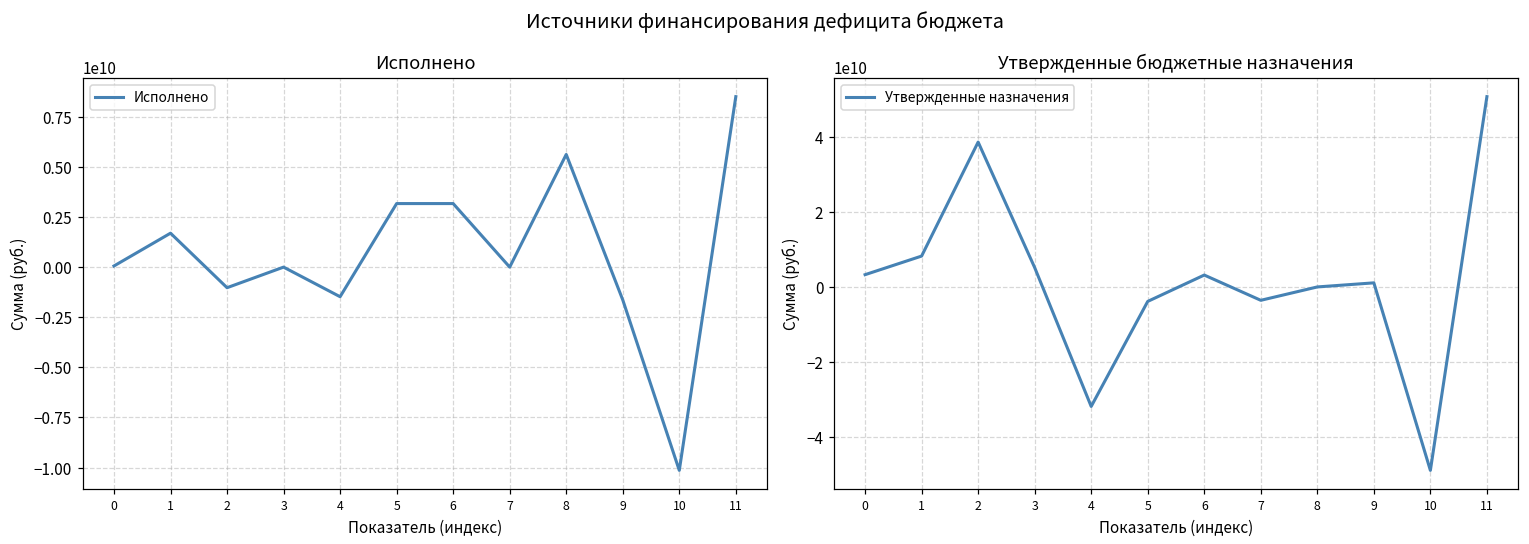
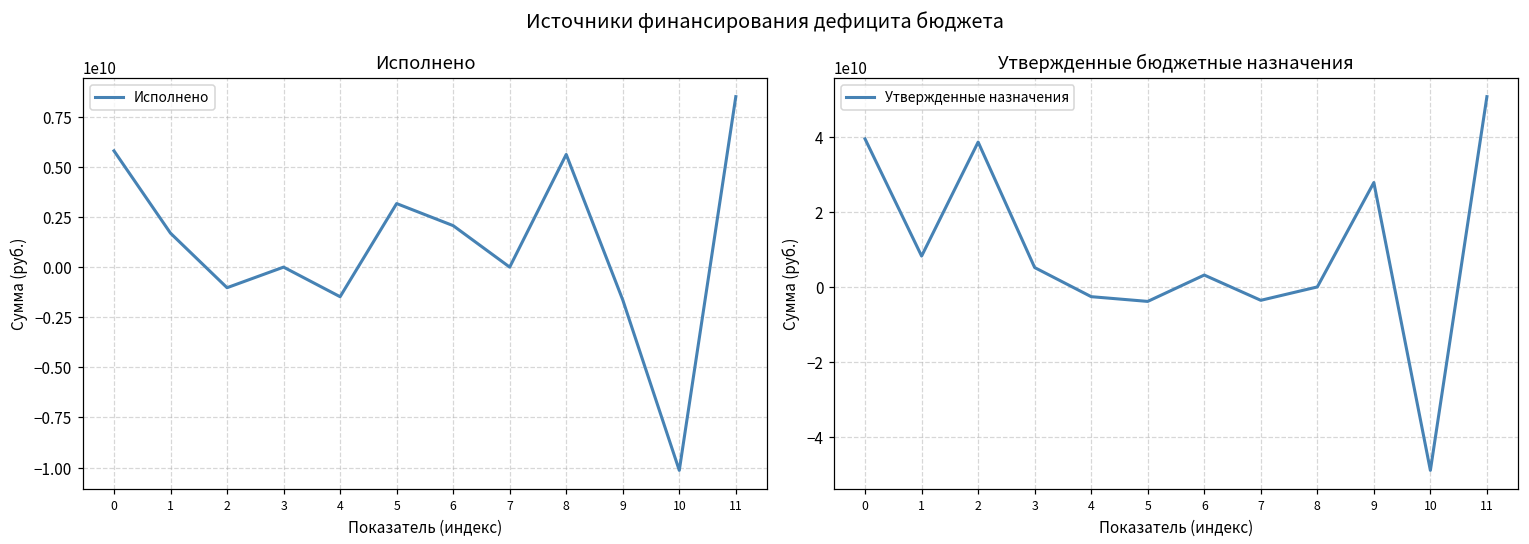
  {
    "Исполнено": {
-     "0": 100000000,
+     "0": 5800000000,
      "1": 1700000000,
      "2": -1000000000,
      "3": 0,
      "4": -1500000000,
      "5": 3200000000,
-     "6": 3200000000,
+     "6": 2100000000,
      "7": 0,
      "8": 5600000000,
      "9": -1600000000,
      "10": -10100000000,
      "11": 8500000000
    },
    "Утвержденные бюджетные назначения": {
-     "0": 3000000000,
+     "0": 39000000000,
      "1": 8000000000,
      "2": 39000000000,
      "3": 5000000000,
-     "4": -32000000000,
+     "4": -3000000000,
      "5": -4000000000,
      "6": 3000000000,
      "7": -4000000000,
      "8": 0,
-     "9": 1000000000,
+     "9": 28000000000,
      "10": -49000000000,
      "11": 51000000000
    }
  }
